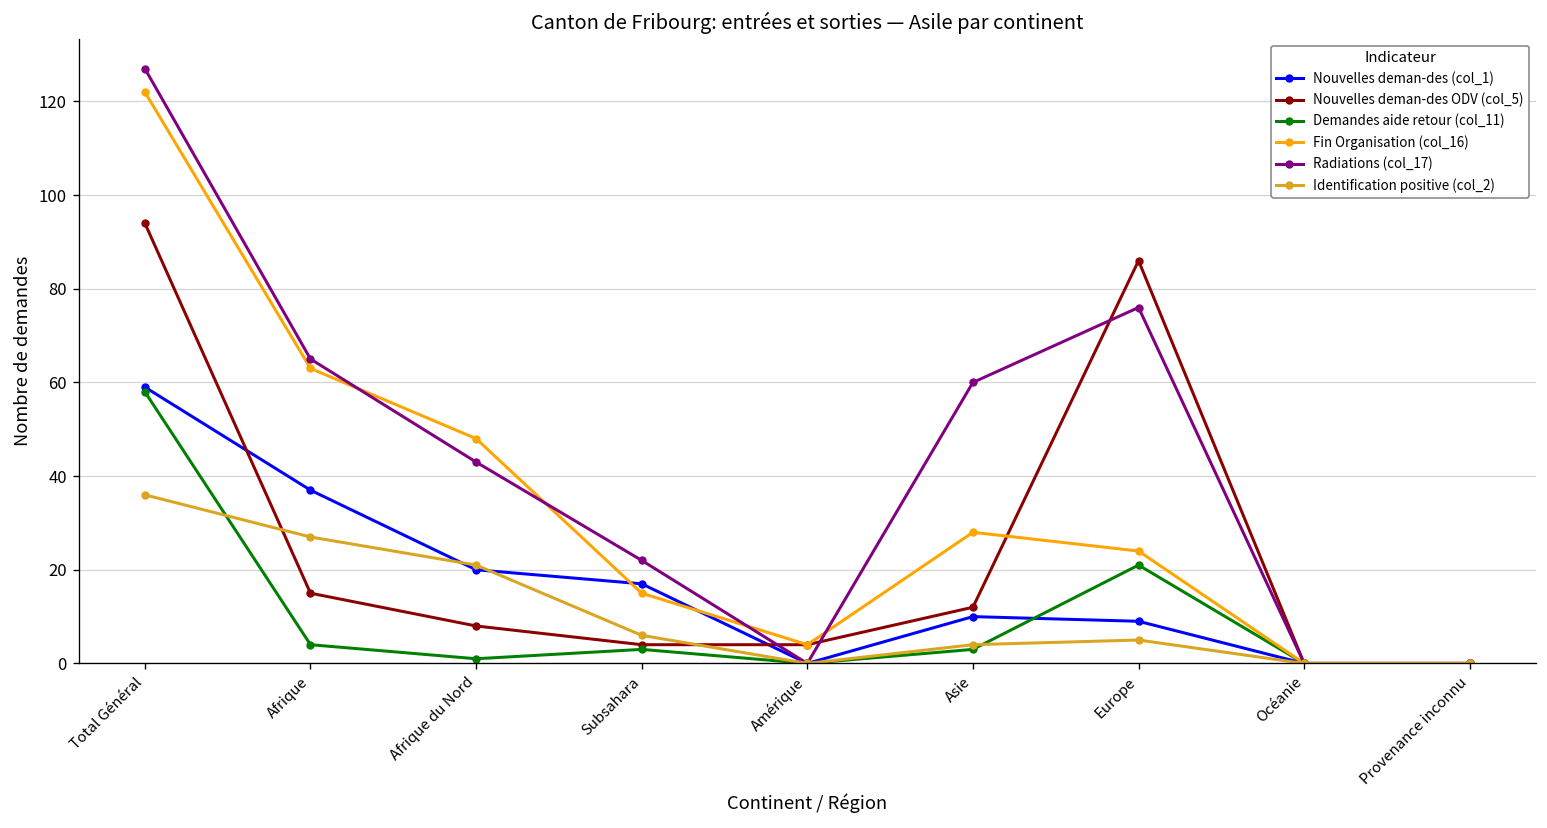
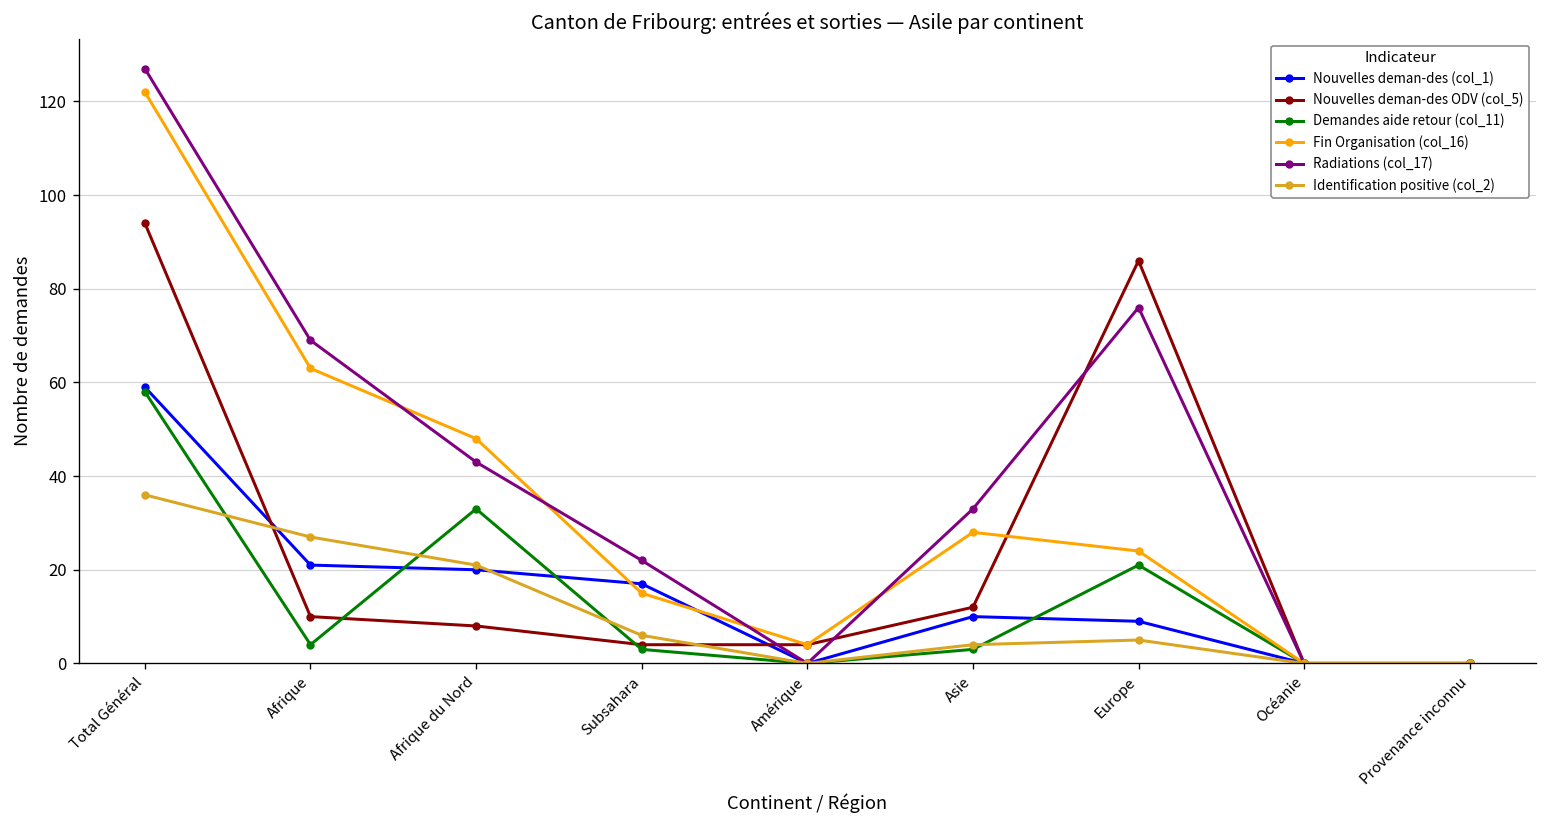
  {
    "Nouvelles deman-des (col_1)": {
      "Total Général": 59,
-     "Afrique": 37,
+     "Afrique": 21,
      "Afrique du Nord": 20,
      "Subsahara": 17,
      "Asie": 10,
      "Europe": 9
    },
    "Nouvelles deman-des ODV (col_5)": {
      "Total Général": 94,
-     "Afrique": 15,
+     "Afrique": 10,
      "Afrique du Nord": 8,
      "Subsahara": 4,
      "Asie": 12,
      "Europe": 86
    },
    "Demandes aide retour (col_11)": {
      "Total Général": 58,
      "Afrique": 4,
-     "Afrique du Nord": 1,
+     "Afrique du Nord": 33,
      "Subsahara": 3,
      "Asie": 3,
      "Europe": 21
    },
    "Radiations (col_17)": {
      "Total Général": 127,
-     "Afrique": 65,
+     "Afrique": 69,
      "Afrique du Nord": 43,
      "Subsahara": 22,
-     "Asie": 60,
+     "Asie": 33,
      "Europe": 76
    }
  }
